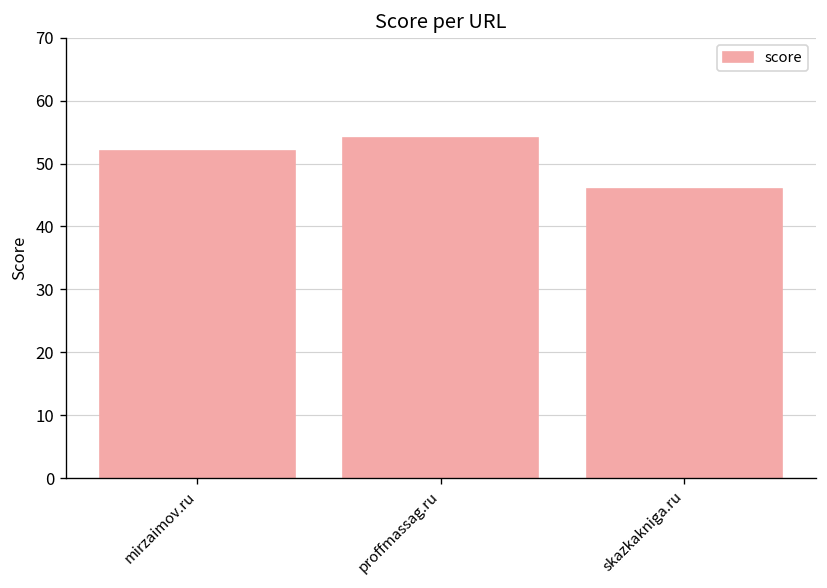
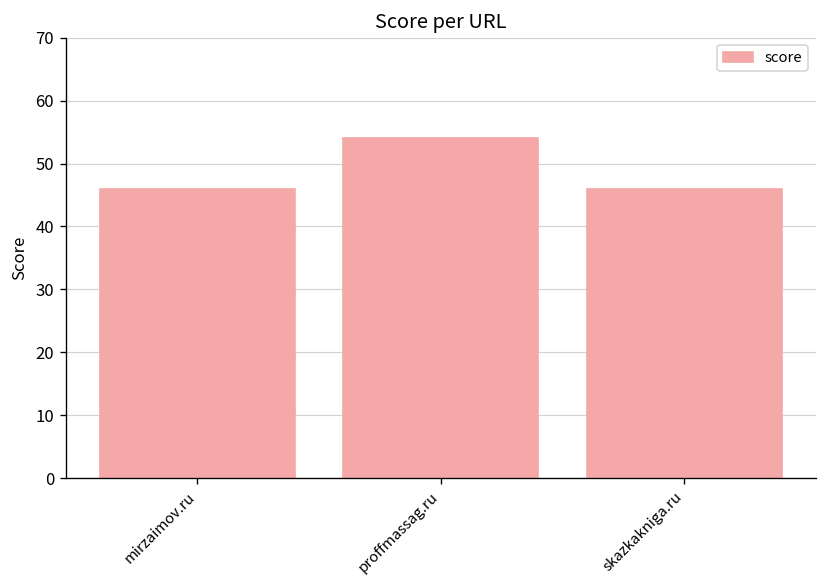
  {
-   "mirzaimov.ru": 52,
+   "mirzaimov.ru": 46,
    "proffmassag.ru": 54,
    "skazkakniga.ru": 46
  }
